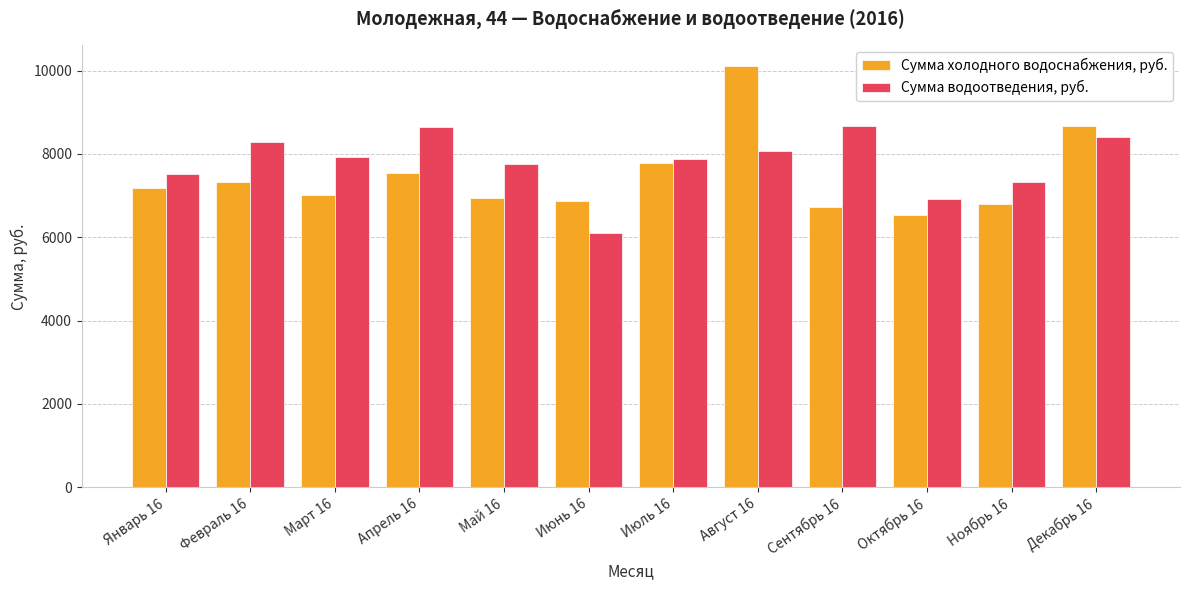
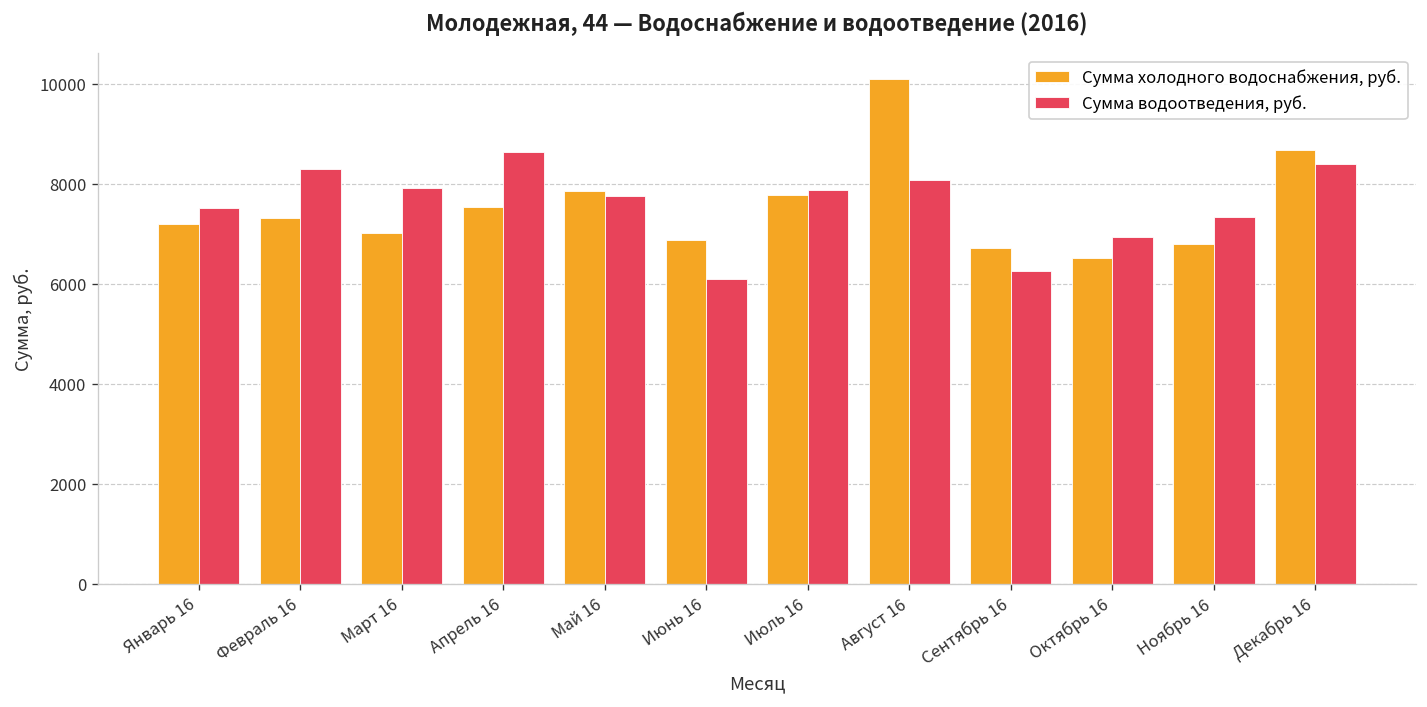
  {
    "Сумма холодного водоснабжения, руб.": {
      "Январь 16": 7200,
      "Февраль 16": 7300,
      "Март 16": 7000,
      "Апрель 16": 7500,
-     "Май 16": 6900,
+     "Май 16": 7800,
      "Июнь 16": 6900,
      "Июль 16": 7800,
      "Август 16": 10100,
      "Сентябрь 16": 6700,
      "Октябрь 16": 6500,
      "Ноябрь 16": 6800,
      "Декабрь 16": 8700
    },
    "Сумма водоотведения, руб.": {
      "Январь 16": 7500,
      "Февраль 16": 8300,
      "Март 16": 7900,
      "Апрель 16": 8600,
      "Май 16": 7800,
      "Июнь 16": 6100,
      "Июль 16": 7900,
      "Август 16": 8100,
-     "Сентябрь 16": 8700,
+     "Сентябрь 16": 6300,
      "Октябрь 16": 6900,
      "Ноябрь 16": 7300,
      "Декабрь 16": 8400
    }
  }
